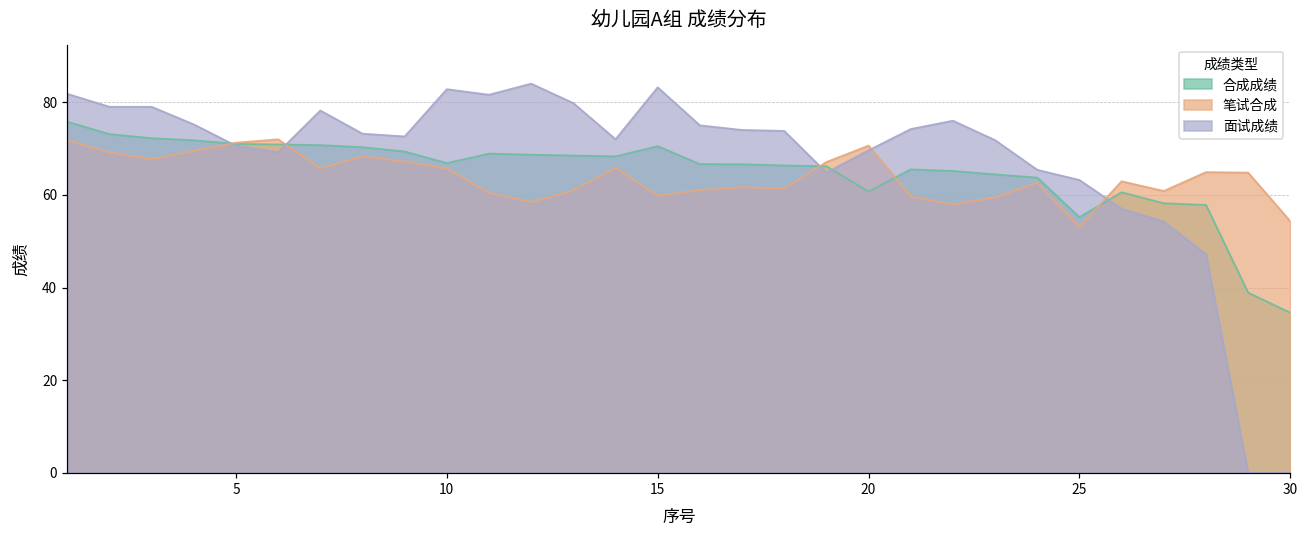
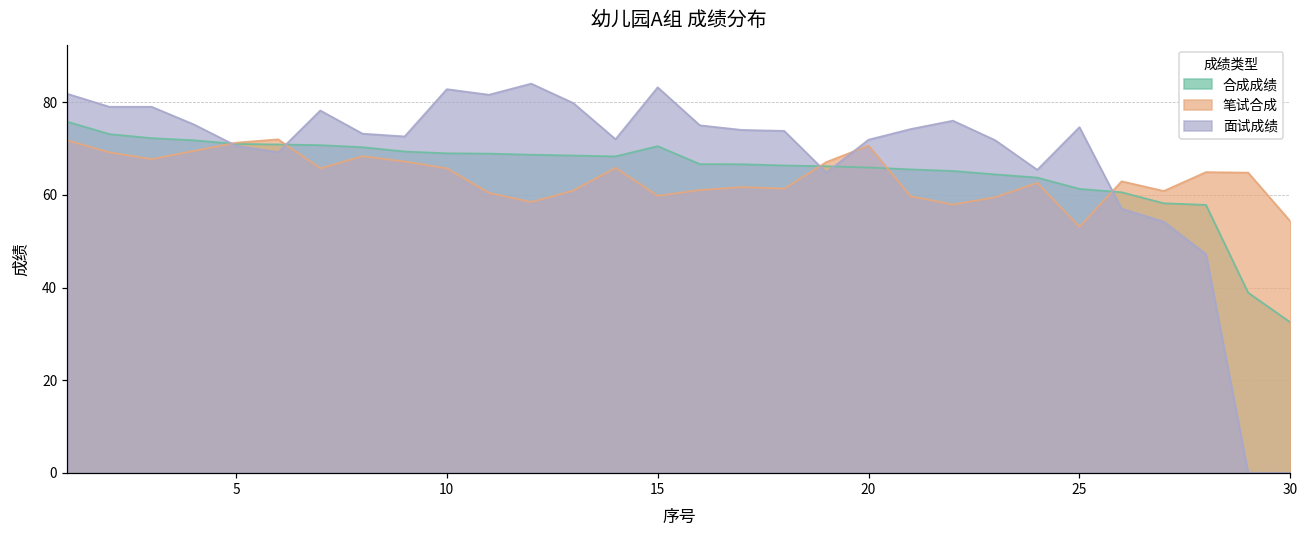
  {
    "合成成绩": {
-     "10": 67,
+     "10": 69,
      "15": 71,
-     "20": 61,
-     "25": 55,
-     "30": 35
+     "20": 66,
+     "25": 61,
+     "30": 32
    },
    "笔试合成": {
      "10": 66,
      "15": 60,
      "20": 71,
      "25": 53,
      "30": 54
    },
    "面试成绩": {
      "10": 83,
      "15": 83,
-     "20": 70,
-     "25": 63,
+     "20": 72,
+     "25": 75,
      "30": 0
    }
  }
